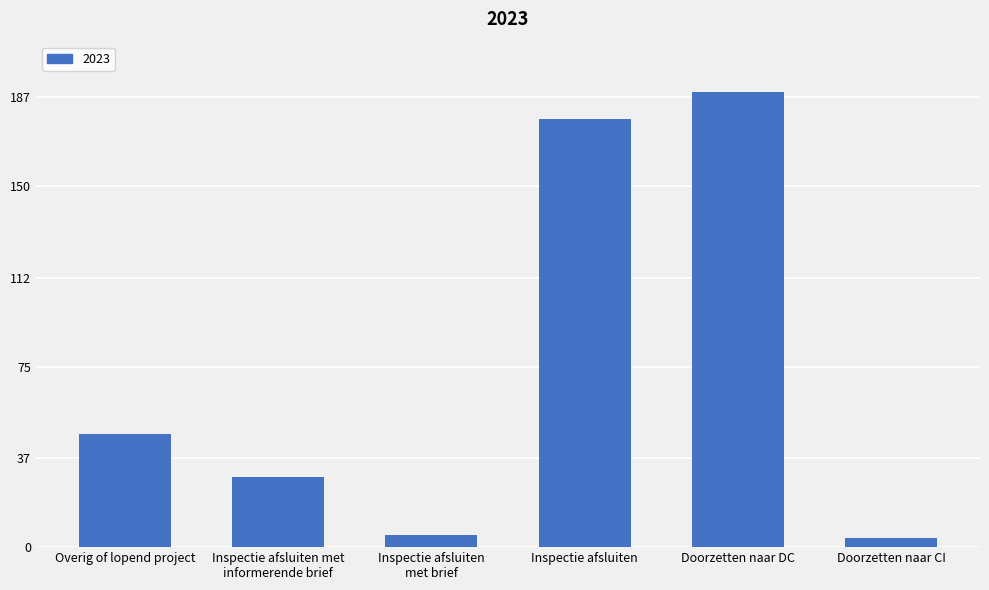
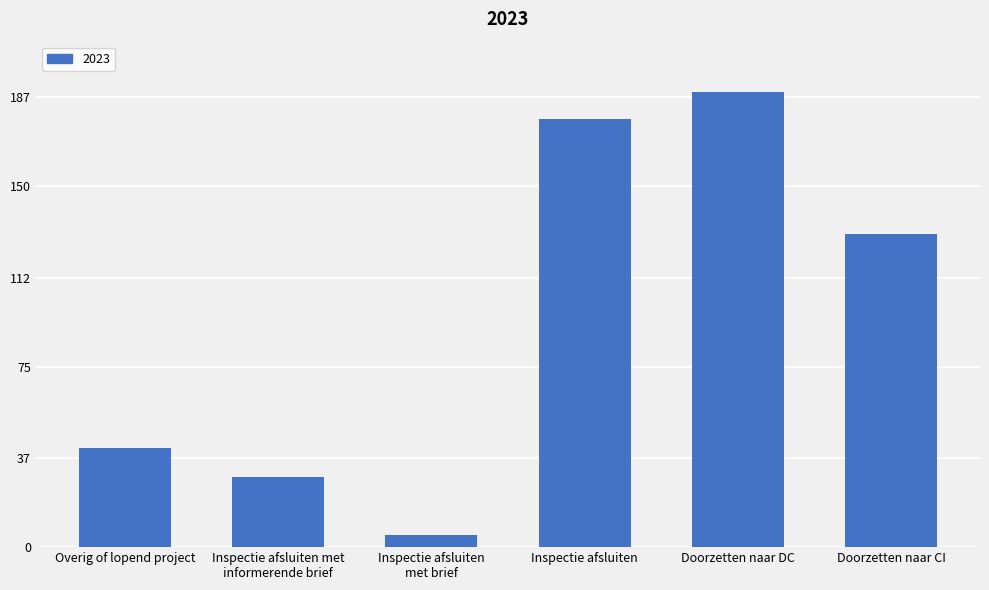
  {
-   "Overig of lopend project": 47,
+   "Overig of lopend project": 41,
    "Inspectie afsluiten met informerende brief": 29,
    "Inspectie afsluiten met brief": 5,
    "Inspectie afsluiten": 178,
    "Doorzetten naar DC": 189,
-   "Doorzetten naar CI": 4
+   "Doorzetten naar CI": 130
  }
